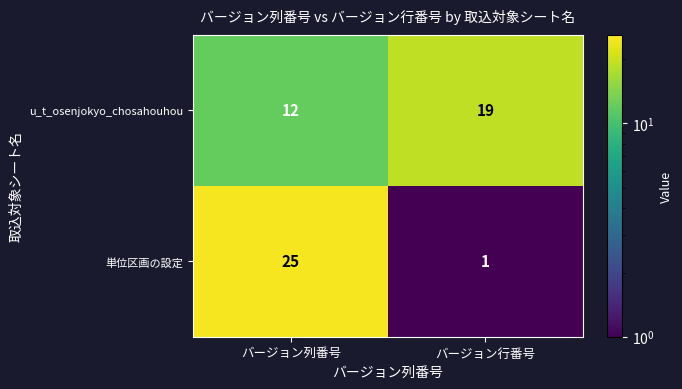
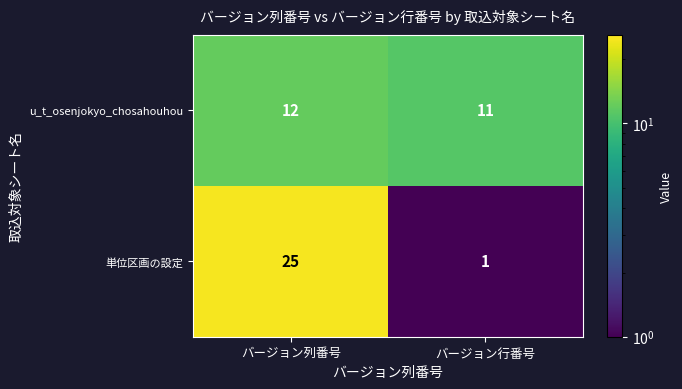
  {
    "u_t_osenjokyo_chosahouhou": {
      "バージョン列番号": 12,
-     "バージョン行番号": 19
+     "バージョン行番号": 11
    },
    "単位区画の設定": {
      "バージョン列番号": 25,
      "バージョン行番号": 1
    }
  }
